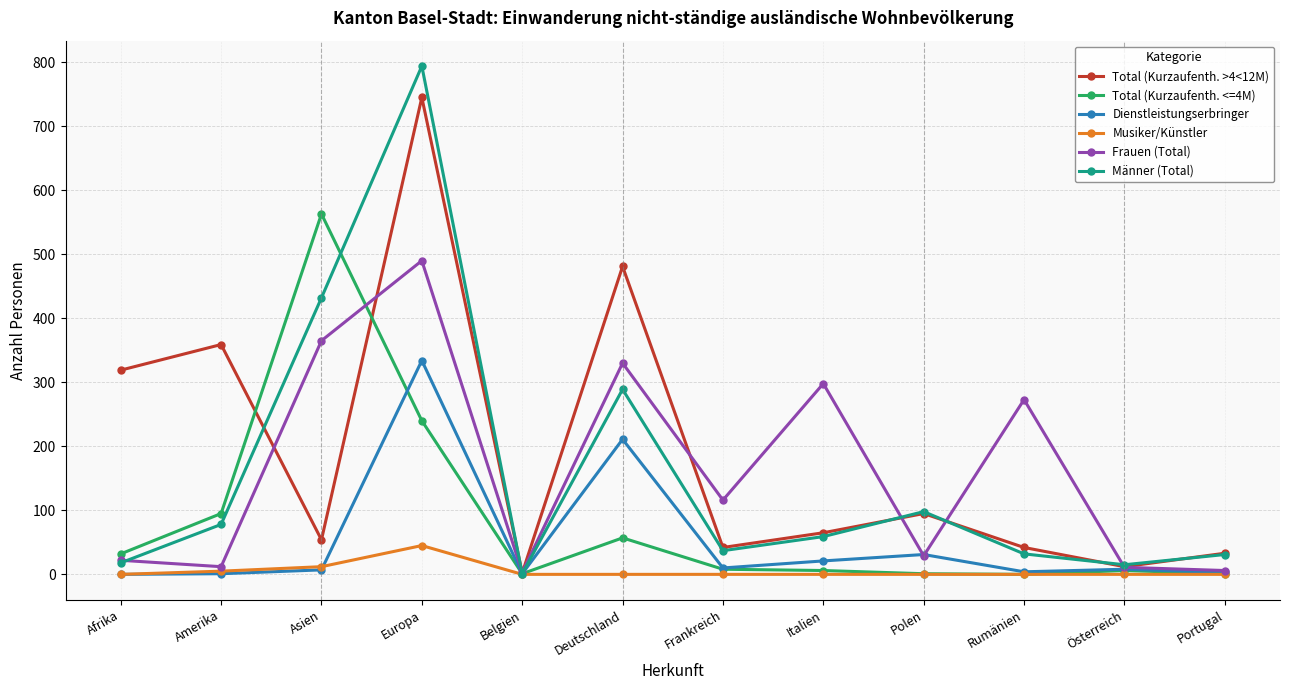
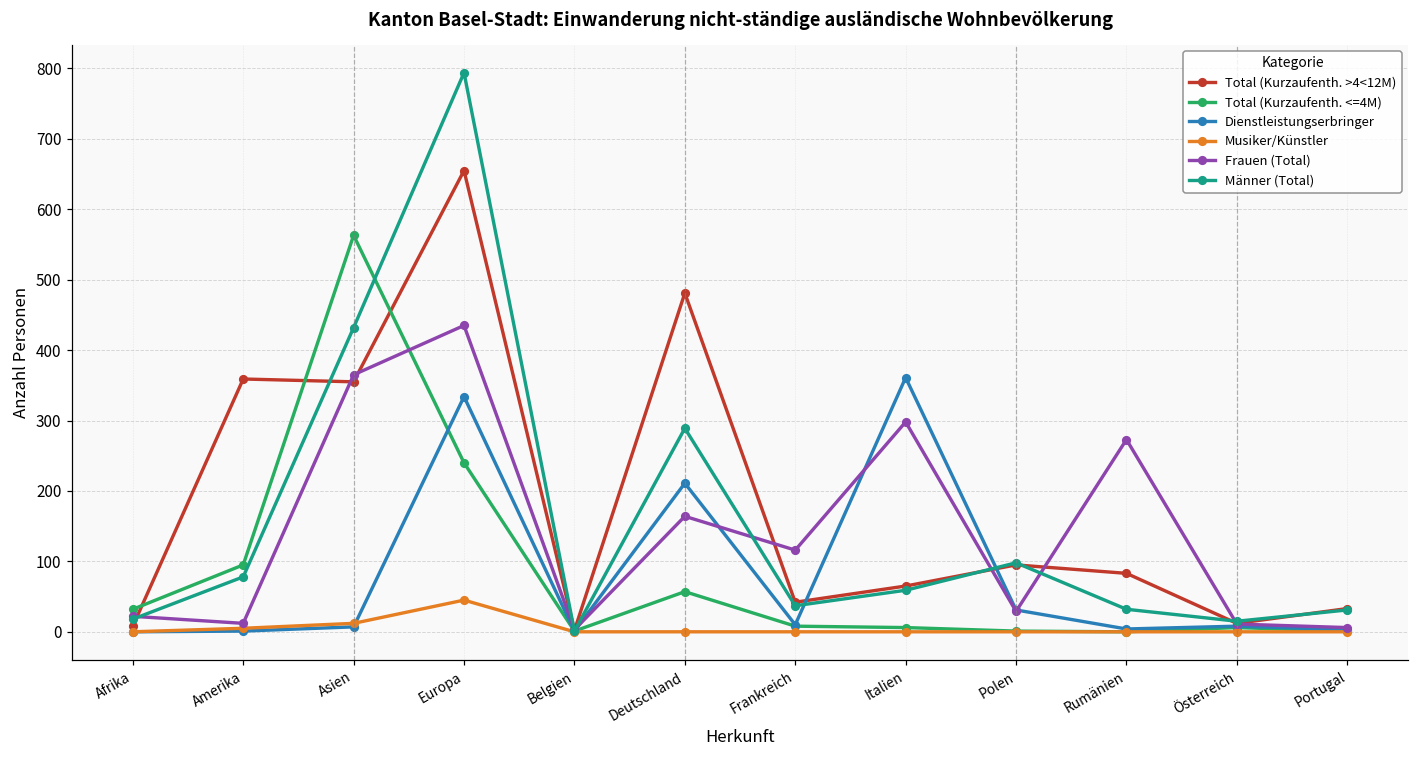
  {
    "Total (Kurzaufenth. >4<12M)": {
-     "Afrika": 320,
+     "Afrika": 10,
      "Amerika": 360,
-     "Asien": 50,
-     "Europa": 750,
+     "Asien": 360,
+     "Europa": 660,
      "Deutschland": 480,
      "Frankreich": 40,
      "Italien": 70,
-     "Rumänien": 40
+     "Rumänien": 80
    },
    "Dienstleistungserbringer": {
      "Asien": 10,
      "Europa": 330,
      "Deutschland": 210,
-     "Italien": 20,
+     "Italien": 360,
      "Rumänien": 0
    },
    "Musiker/Künstler": {
      "Asien": 10,
      "Europa": 50,
      "Deutschland": 0,
      "Frankreich": 0,
      "Italien": 0,
      "Österreich": 0
    },
    "Frauen (Total)": {
      "Amerika": 10,
      "Asien": 370,
-     "Europa": 490,
-     "Deutschland": 330,
+     "Europa": 440,
+     "Deutschland": 160,
      "Frankreich": 120,
      "Italien": 300,
      "Rumänien": 270
    }
  }
